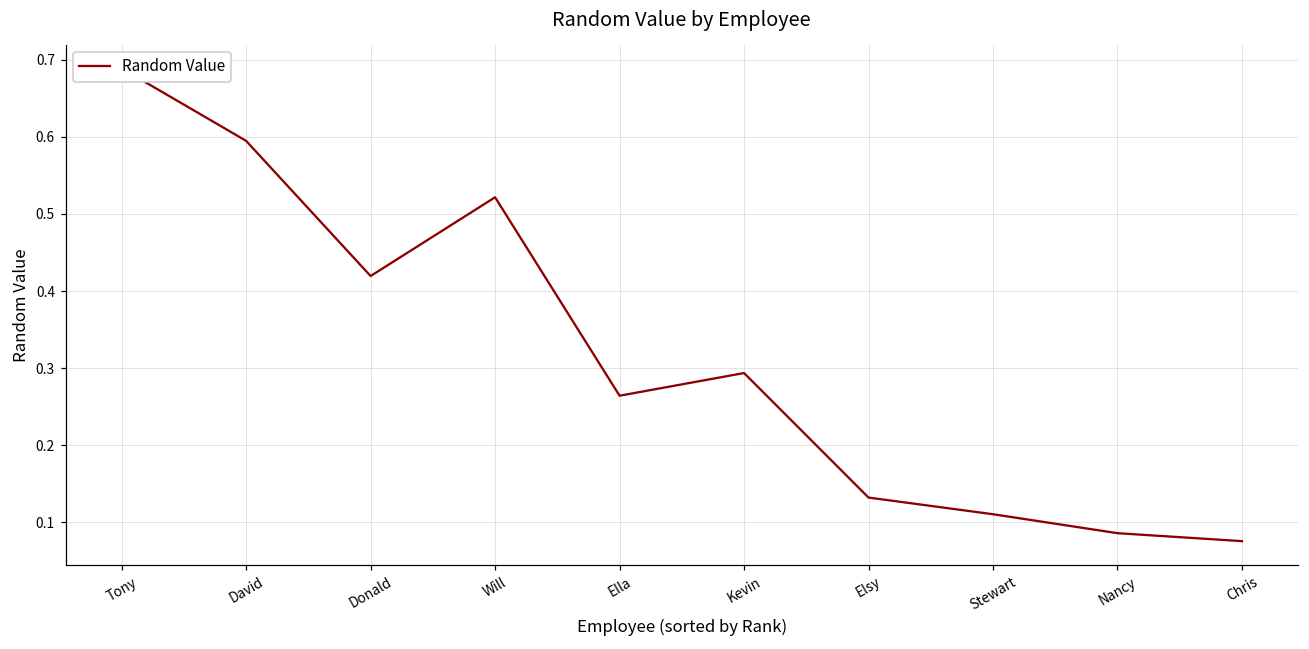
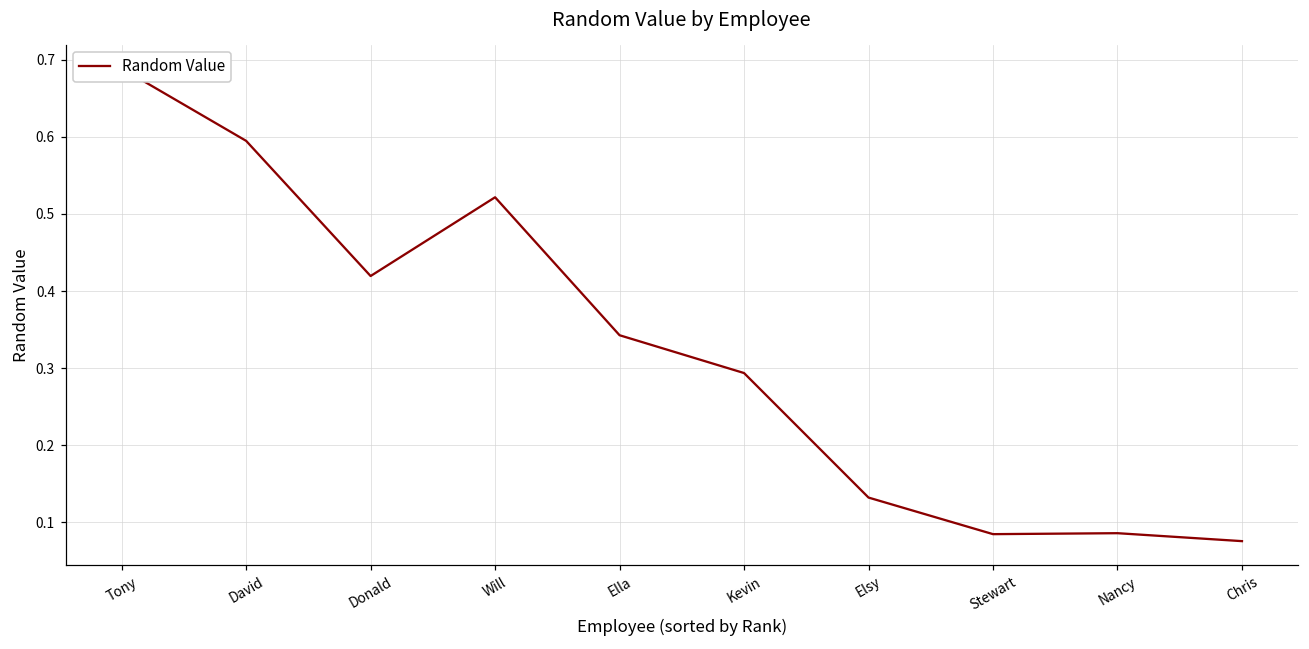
  {
    "David": 0.59,
    "Donald": 0.42,
    "Will": 0.52,
-   "Ella": 0.26,
+   "Ella": 0.34,
    "Kevin": 0.29,
    "Elsy": 0.13,
-   "Stewart": 0.11,
+   "Stewart": 0.08,
    "Nancy": 0.09,
    "Chris": 0.08
  }
